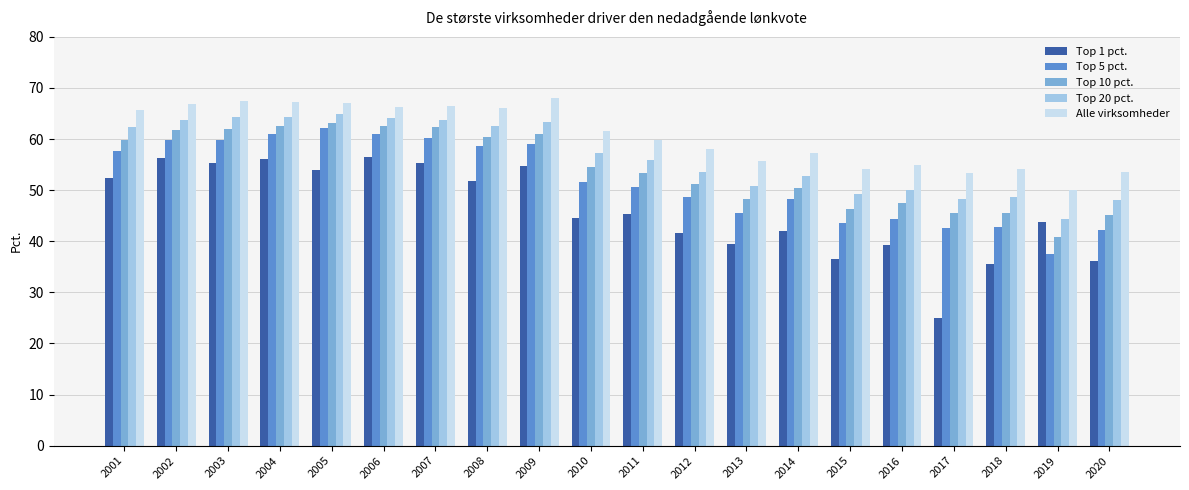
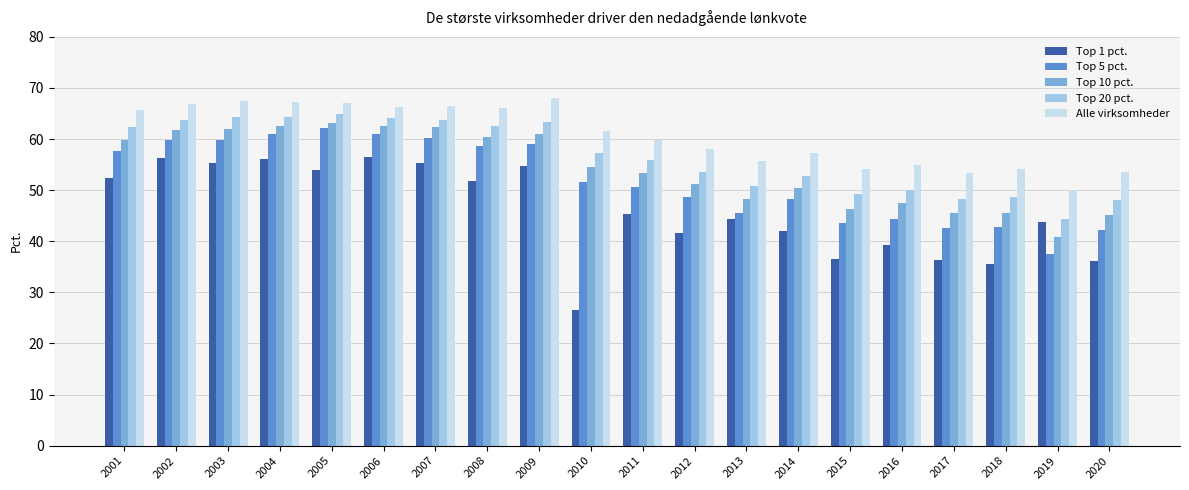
  {
    "Top 1 pct.": {
      "2001": 52,
      "2002": 56,
      "2003": 55,
      "2004": 56,
      "2005": 54,
      "2006": 57,
      "2007": 55,
      "2008": 52,
      "2009": 55,
-     "2010": 45,
+     "2010": 27,
      "2011": 45,
      "2012": 42,
-     "2013": 39,
+     "2013": 44,
      "2014": 42,
      "2015": 37,
      "2016": 39,
-     "2017": 25,
+     "2017": 36,
      "2018": 36,
      "2019": 44,
      "2020": 36
    }
  }
